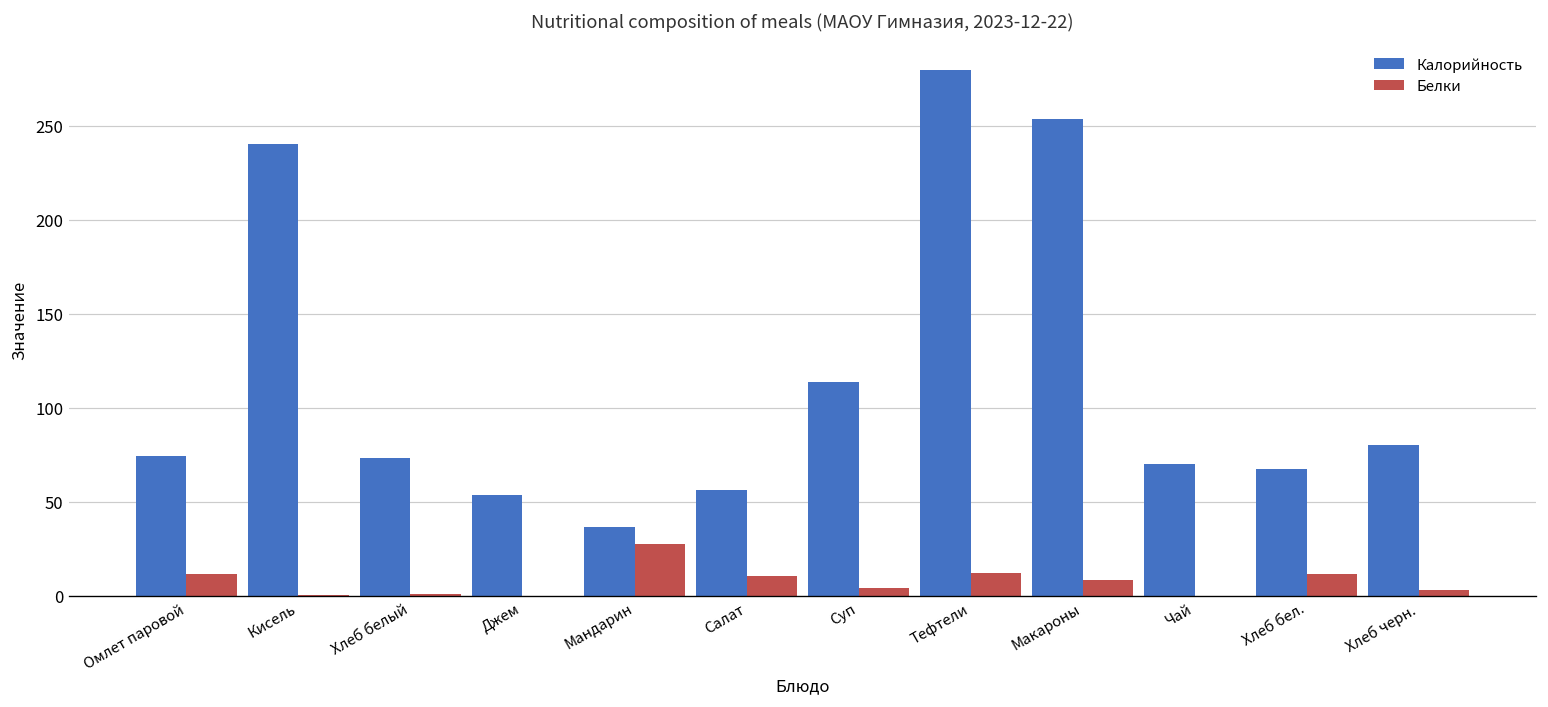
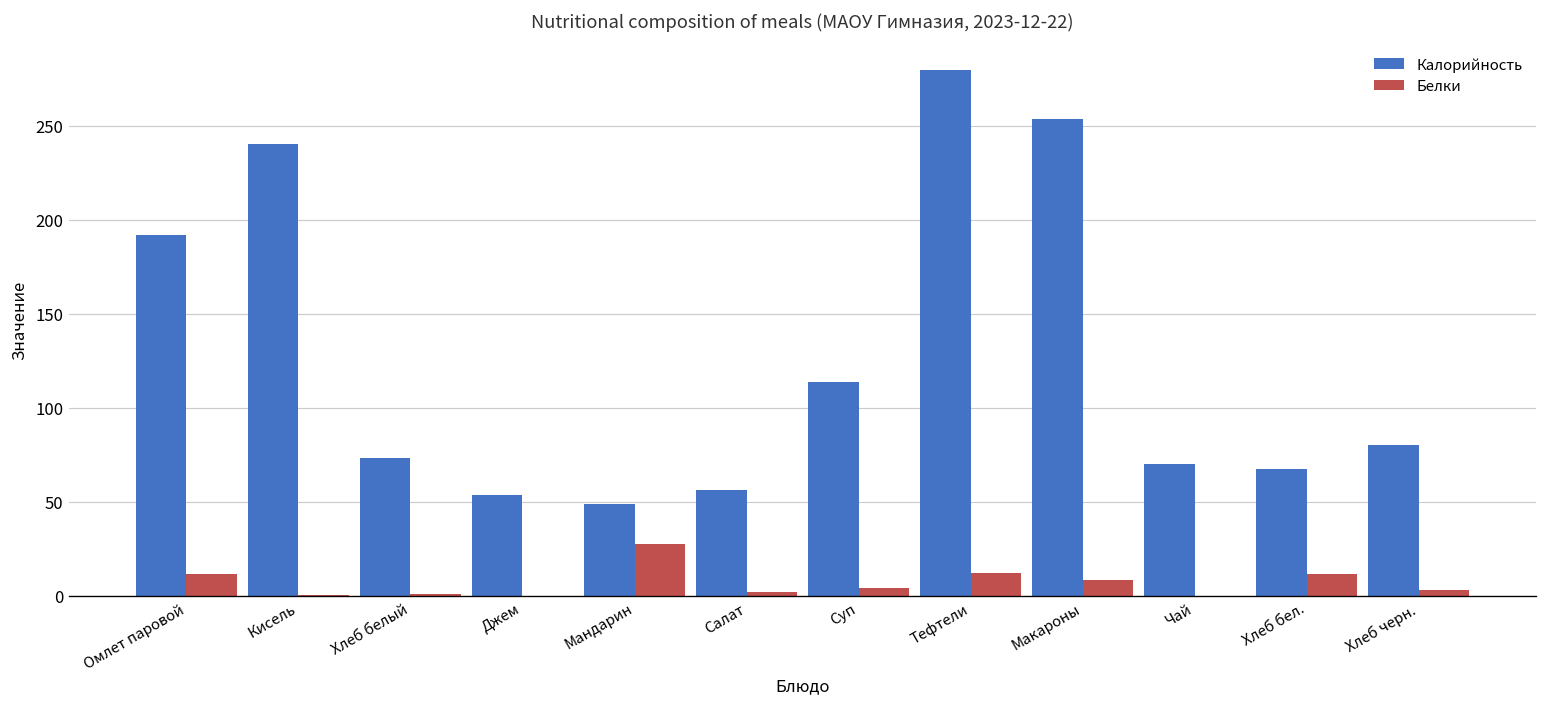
  {
    "Калорийность": {
-     "Омлет паровой": 74,
+     "Омлет паровой": 192,
      "Кисель": 240,
      "Хлеб белый": 73,
      "Джем": 54,
-     "Мандарин": 37,
+     "Мандарин": 49,
      "Салат": 56,
      "Суп": 114,
      "Тефтели": 280,
      "Макароны": 253,
      "Чай": 70,
      "Хлеб бел.": 67,
      "Хлеб черн.": 80
    },
    "Белки": {
      "Омлет паровой": 12,
      "Джем": 0,
      "Мандарин": 28,
-     "Салат": 11,
+     "Салат": 2,
      "Суп": 4,
      "Тефтели": 12,
      "Макароны": 8,
      "Чай": 0,
      "Хлеб бел.": 11,
      "Хлеб черн.": 3
    }
  }
